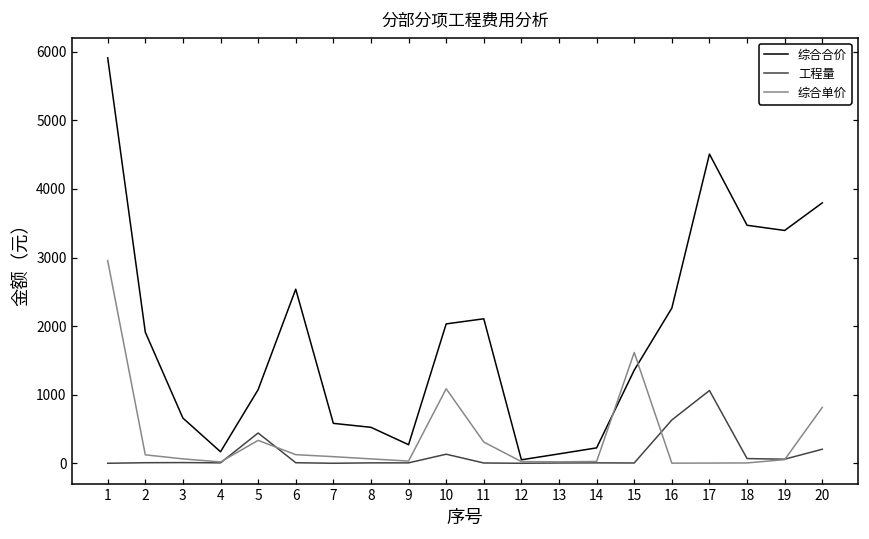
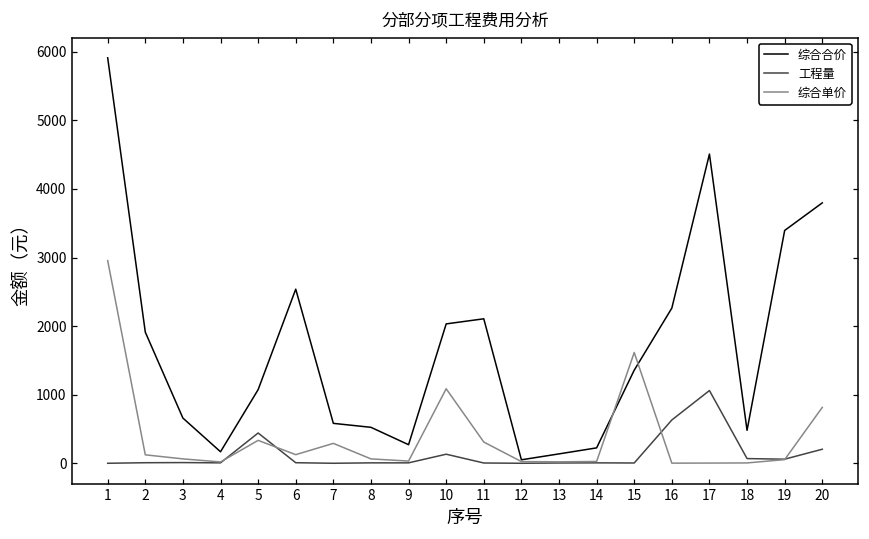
  {
    "综合合价": {
      "1": 5900,
      "2": 1900,
      "3": 700,
      "4": 200,
      "5": 1100,
      "6": 2500,
      "7": 600,
      "8": 500,
      "9": 300,
      "10": 2000,
      "11": 2100,
      "13": 100,
      "14": 200,
      "15": 1400,
      "16": 2300,
      "17": 4500,
-     "18": 3500,
+     "18": 500,
      "19": 3400,
      "20": 3800
    },
    "工程量": {
      "1": 0,
      "2": 0,
      "3": 0,
      "5": 400,
      "6": 0,
      "7": 0,
      "8": 0,
      "10": 100,
      "11": 0,
      "15": 0,
      "16": 600,
      "17": 1100,
      "18": 100,
      "20": 200
    },
    "综合单价": {
      "1": 3000,
      "2": 100,
      "3": 100,
      "5": 300,
      "6": 100,
-     "7": 100,
+     "7": 300,
      "8": 100,
      "10": 1100,
      "11": 300,
      "15": 1600,
      "16": 0,
      "17": 0,
      "18": 0,
      "20": 800
    }
  }
